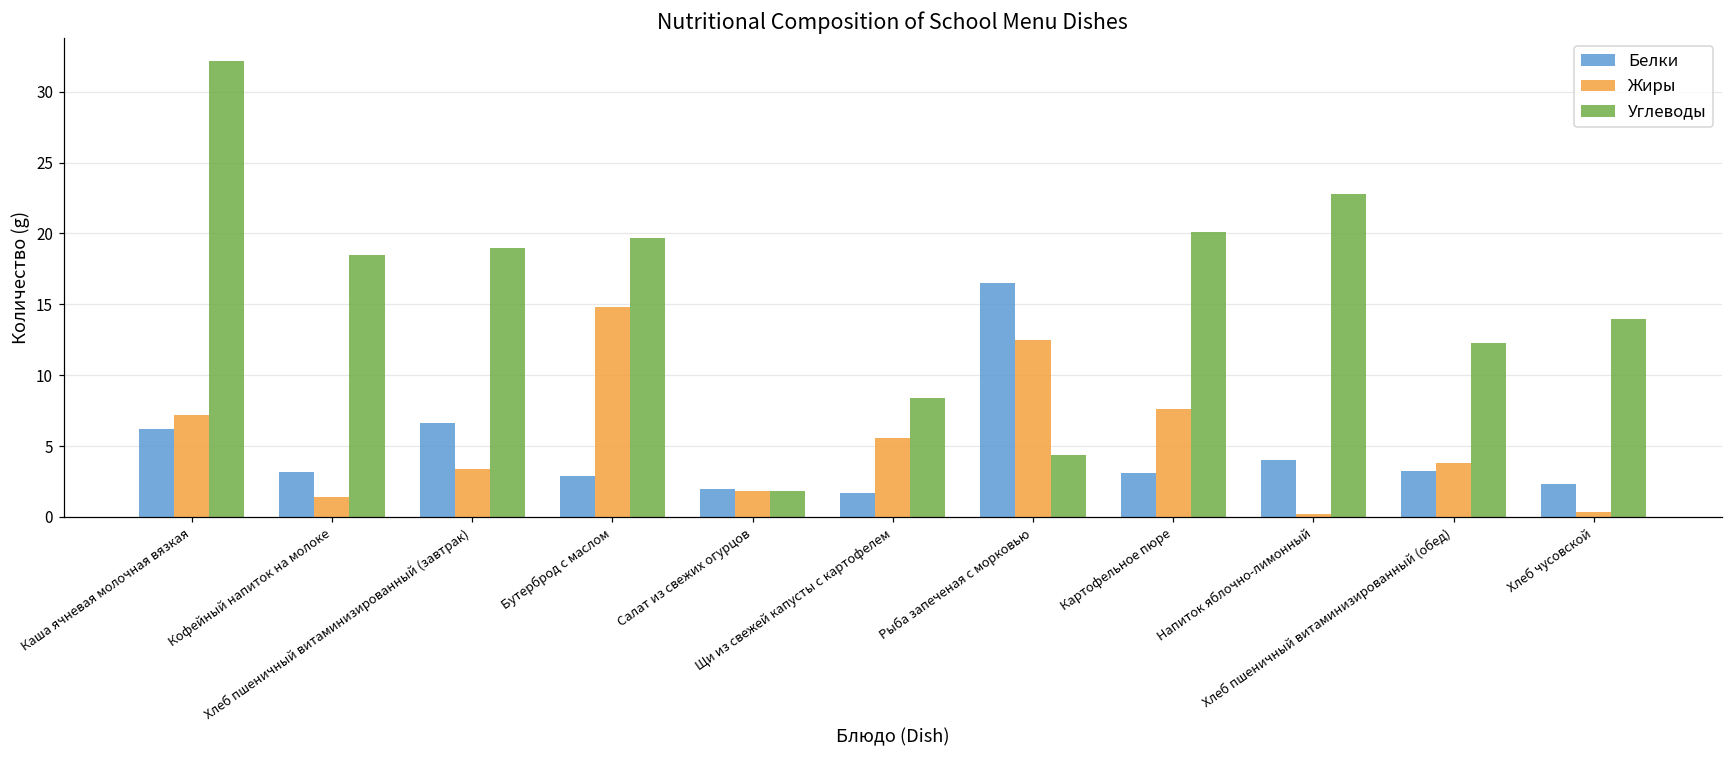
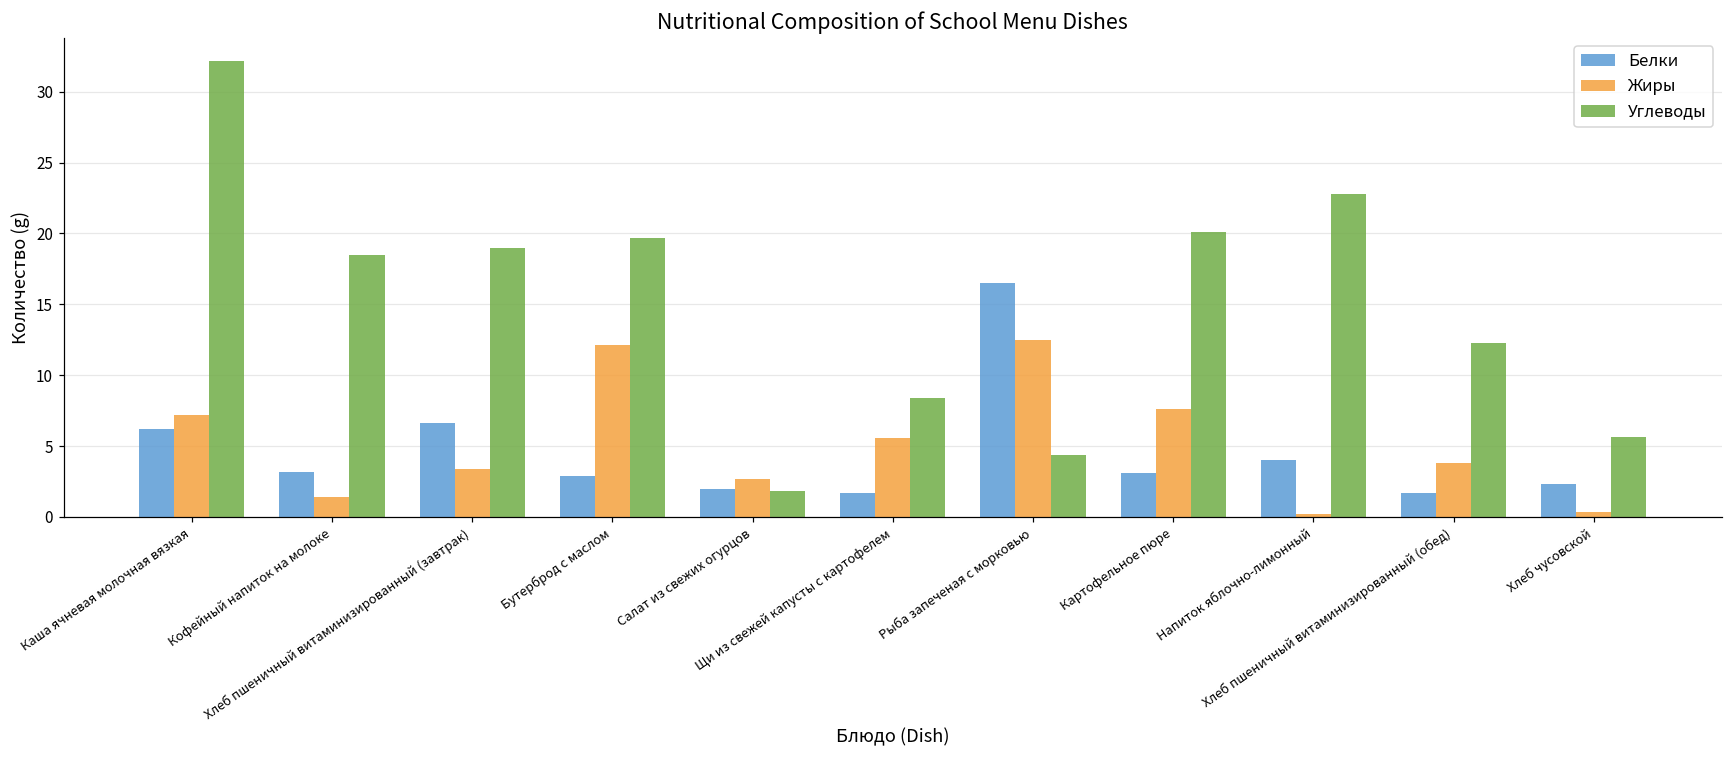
  {
    "Белки": {
      "Каша ячневая молочная вязкая": 6.2,
      "Кофейный напиток на молоке": 3.2,
      "Хлеб пшеничный витаминизированный (завтрак)": 6.7,
      "Бутерброд с маслом": 2.9,
      "Салат из свежих огурцов": 2.0,
      "Щи из свежей капусты с картофелем": 1.7,
      "Рыба запеченая с морковью": 16.5,
      "Картофельное пюре": 3.1,
      "Напиток яблочно-лимонный": 4.0,
-     "Хлеб пшеничный витаминизированный (обед)": 3.2,
+     "Хлеб пшеничный витаминизированный (обед)": 1.7,
      "Хлеб чусовской": 2.3
    },
    "Жиры": {
      "Каша ячневая молочная вязкая": 7.2,
      "Кофейный напиток на молоке": 1.4,
      "Хлеб пшеничный витаминизированный (завтрак)": 3.4,
-     "Бутерброд с маслом": 14.8,
-     "Салат из свежих огурцов": 1.8,
+     "Бутерброд с маслом": 12.1,
+     "Салат из свежих огурцов": 2.7,
      "Щи из свежей капусты с картофелем": 5.6,
      "Рыба запеченая с морковью": 12.5,
      "Картофельное пюре": 7.6,
      "Напиток яблочно-лимонный": 0.2,
      "Хлеб пшеничный витаминизированный (обед)": 3.8,
      "Хлеб чусовской": 0.4
    },
    "Углеводы": {
      "Каша ячневая молочная вязкая": 32.2,
      "Кофейный напиток на молоке": 18.5,
      "Хлеб пшеничный витаминизированный (завтрак)": 19.0,
      "Бутерброд с маслом": 19.7,
      "Салат из свежих огурцов": 1.8,
      "Щи из свежей капусты с картофелем": 8.4,
      "Рыба запеченая с морковью": 4.4,
      "Картофельное пюре": 20.1,
      "Напиток яблочно-лимонный": 22.8,
      "Хлеб пшеничный витаминизированный (обед)": 12.3,
-     "Хлеб чусовской": 14.0
+     "Хлеб чусовской": 5.7
    }
  }
